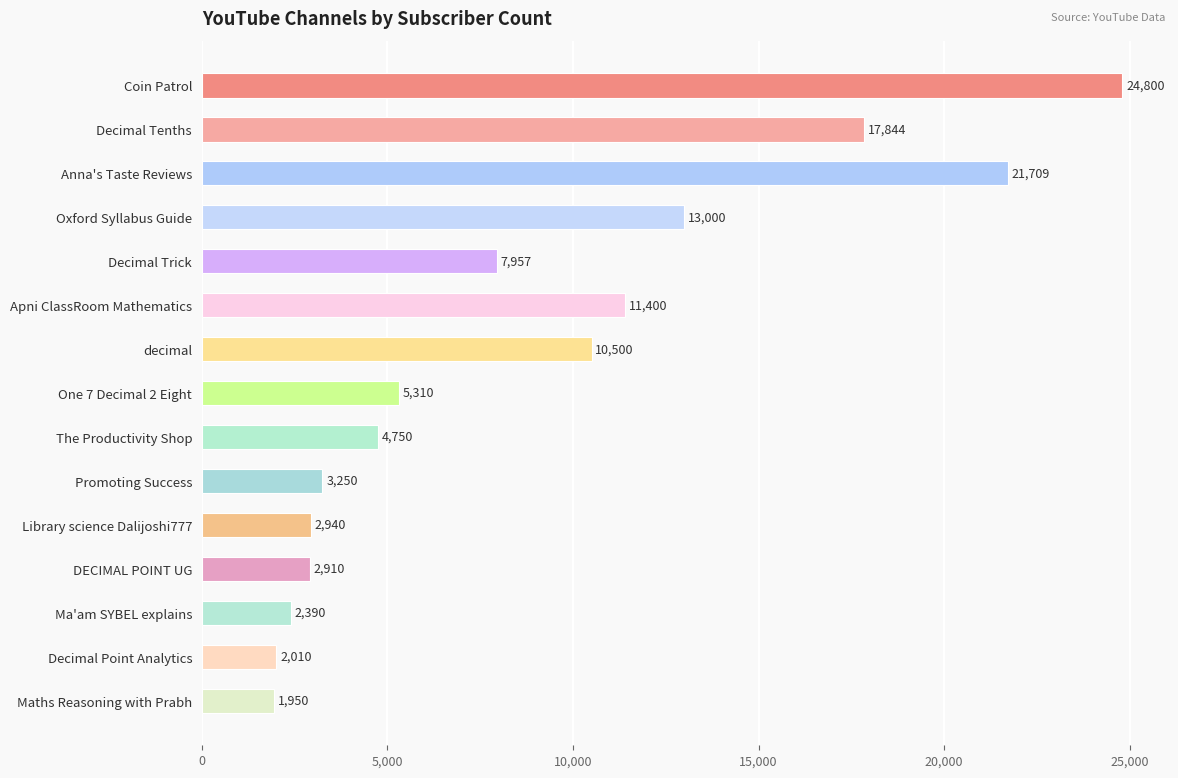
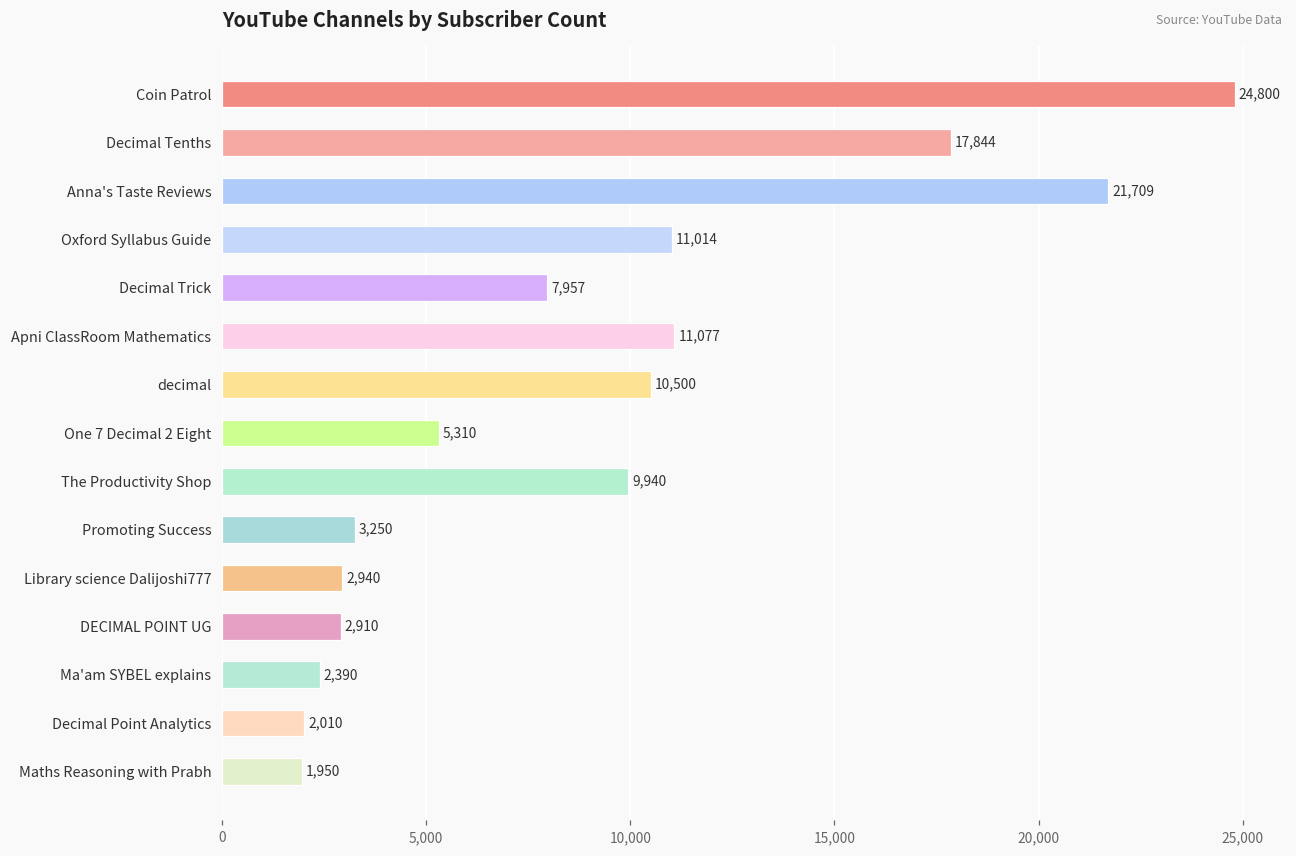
  {
    "Coin Patrol": "24,800",
    "Decimal Tenths": "17,844",
    "Anna's Taste Reviews": "21,709",
-   "Oxford Syllabus Guide": "13,000",
+   "Oxford Syllabus Guide": "11,014",
    "Decimal Trick": "7,957",
-   "Apni ClassRoom Mathematics": "11,400",
+   "Apni ClassRoom Mathematics": "11,077",
    "decimal": "10,500",
    "One 7 Decimal 2 Eight": "5,310",
-   "The Productivity Shop": "4,750",
+   "The Productivity Shop": "9,940",
    "Promoting Success": "3,250",
    "Library science Dalijoshi777": "2,940",
    "DECIMAL POINT UG": "2,910",
    "Ma'am SYBEL explains": "2,390",
    "Decimal Point Analytics": "2,010",
    "Maths Reasoning with Prabh": "1,950"
  }
